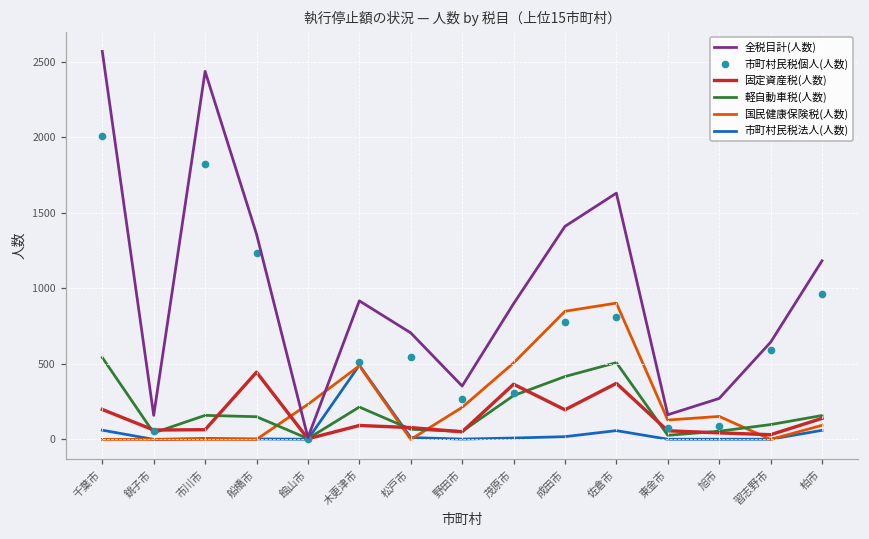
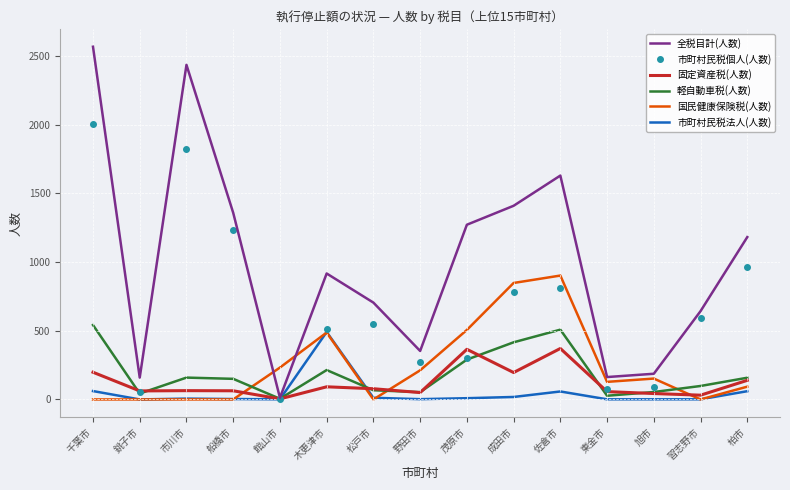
  {
    "全税目計(人数)": {
      "千葉市": 2570,
      "銚子市": 160,
      "市川市": 2440,
      "船橋市": 1360,
      "木更津市": 920,
      "松戸市": 710,
      "野田市": 350,
-     "茂原市": 900,
+     "茂原市": 1270,
      "成田市": 1410,
      "佐倉市": 1630,
      "東金市": 160,
-     "旭市": 270,
+     "旭市": 190,
      "習志野市": 640,
      "柏市": 1180
    },
    "固定資産税(人数)": {
      "千葉市": 200,
      "市川市": 60,
-     "船橋市": 450,
+     "船橋市": 60,
      "木更津市": 90,
      "茂原市": 370,
      "成田市": 200,
      "佐倉市": 370,
      "東金市": 60,
      "習志野市": 30,
      "柏市": 140
    },
    "軽自動車税(人数)": {
      "千葉市": 540,
      "市川市": 160,
      "船橋市": 150,
      "木更津市": 210,
      "成田市": 420,
      "佐倉市": 510,
      "東金市": 30,
      "習志野市": 100,
      "柏市": 160
    },
    "国民健康保険税(人数)": {
      "千葉市": 0,
      "館山市": 230,
      "野田市": 210,
      "茂原市": 510,
      "成田市": 850,
      "佐倉市": 900,
      "東金市": 130,
      "旭市": 150,
      "柏市": 90
    }
  }
